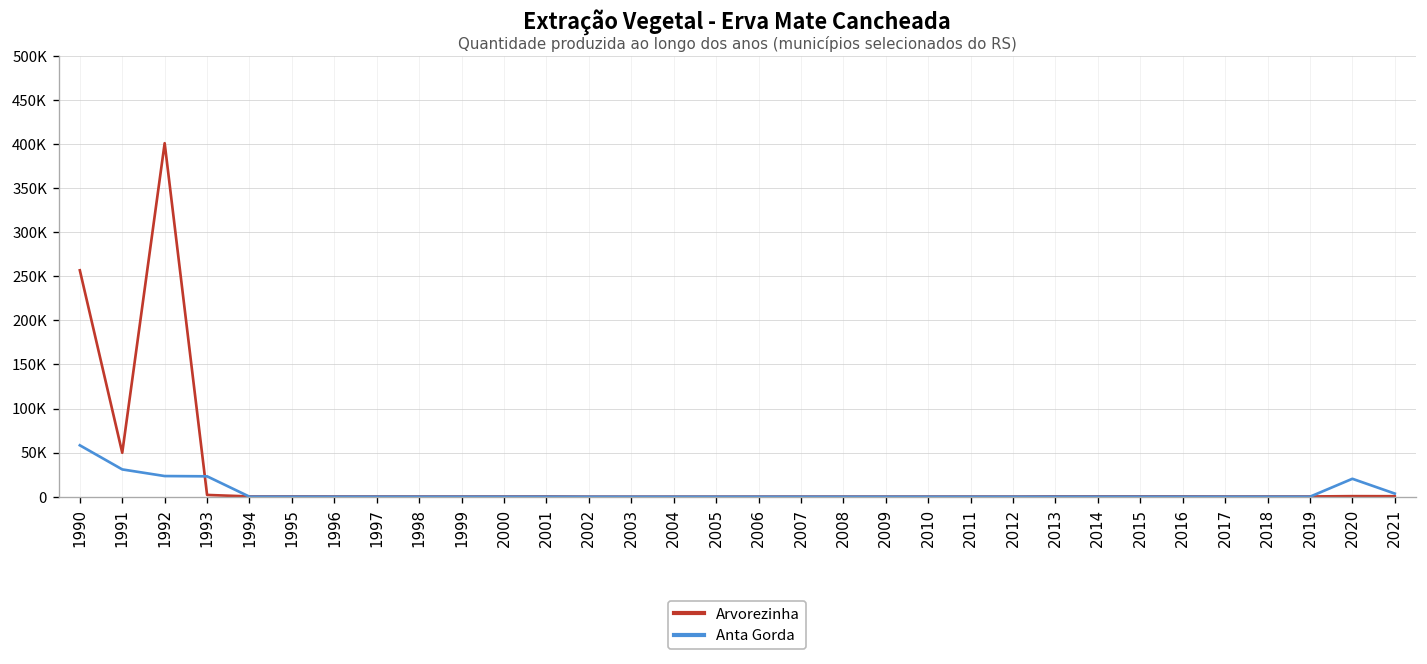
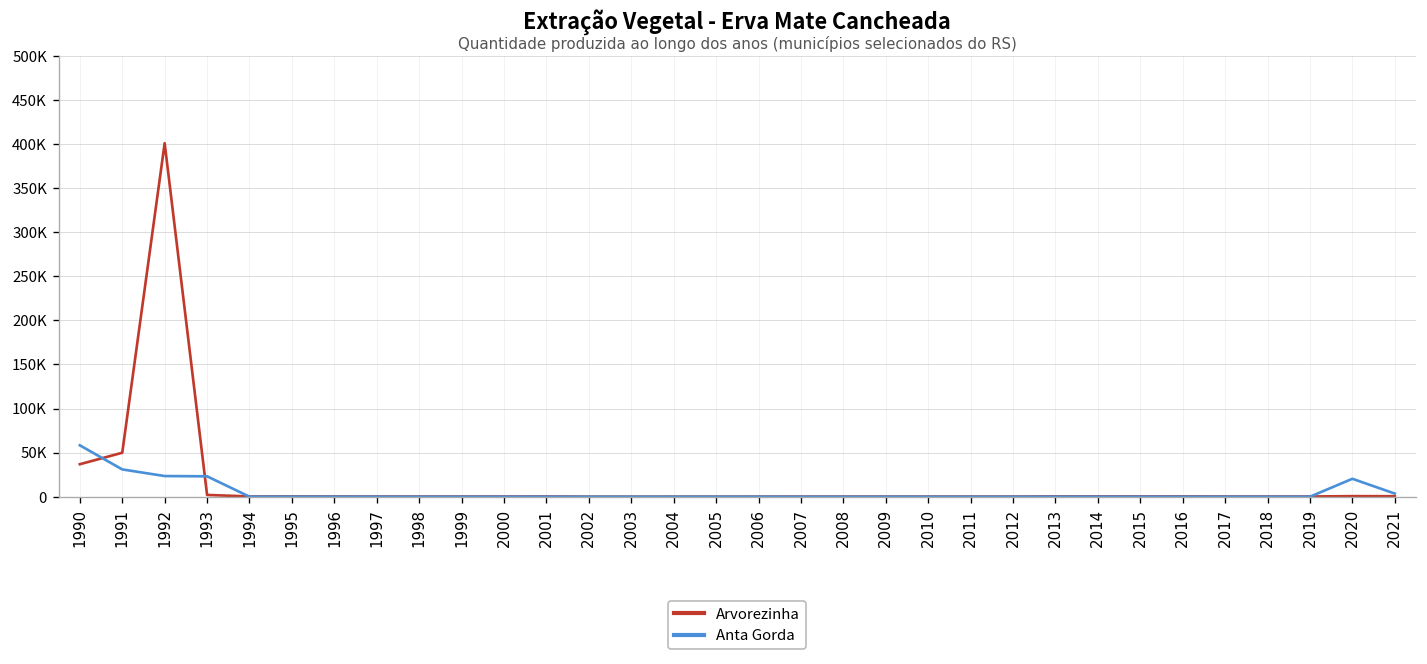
  {
    "Arvorezinha": {
-     "1990": 260000,
+     "1990": 40000,
      "1991": 50000,
      "1992": 400000,
      "1993": 0,
      "2020": 0
    },
    "Anta Gorda": {
      "1990": 60000,
      "1991": 30000,
      "1992": 20000,
      "1993": 20000,
      "2020": 20000
    }
  }
